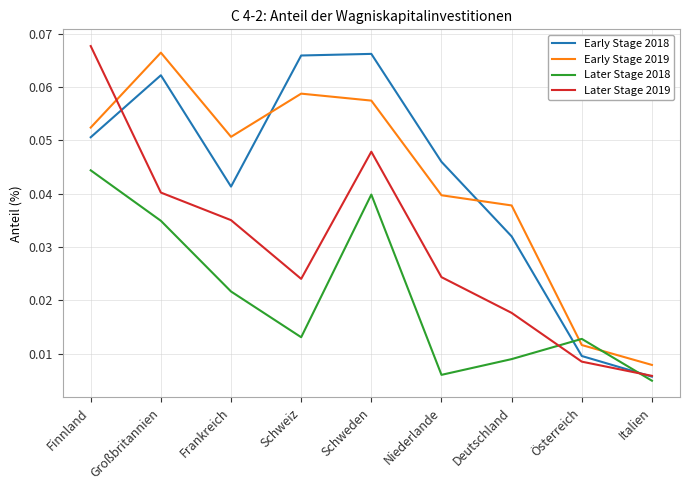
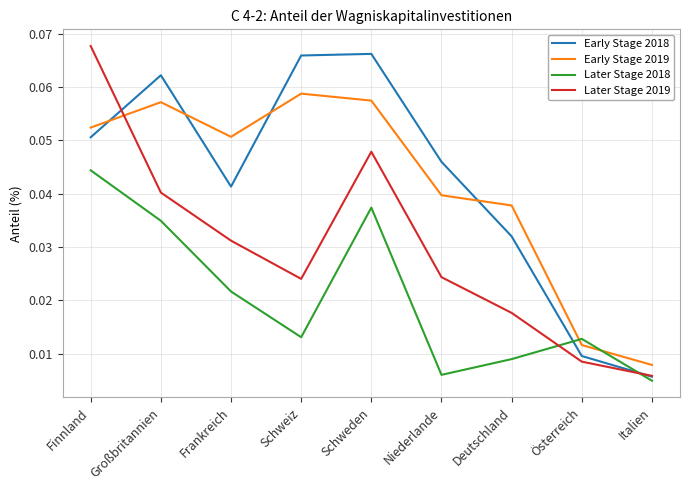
  {
    "Early Stage 2018": {
      "Finnland": 0.051,
      "Großbritannien": 0.062,
      "Frankreich": 0.041,
      "Schweiz": 0.066,
      "Schweden": 0.066,
      "Niederlande": 0.046,
      "Deutschland": 0.032,
      "Österreich": 0.010
    },
    "Early Stage 2019": {
      "Finnland": 0.052,
-     "Großbritannien": 0.066,
+     "Großbritannien": 0.057,
      "Frankreich": 0.051,
      "Schweiz": 0.059,
      "Schweden": 0.057,
      "Niederlande": 0.040,
      "Deutschland": 0.038,
      "Österreich": 0.012,
      "Italien": 0.008
    },
    "Later Stage 2018": {
      "Finnland": 0.044,
      "Großbritannien": 0.035,
      "Frankreich": 0.022,
      "Schweiz": 0.013,
-     "Schweden": 0.040,
+     "Schweden": 0.037,
      "Niederlande": 0.006,
      "Deutschland": 0.009,
      "Österreich": 0.013,
      "Italien": 0.005
    },
    "Later Stage 2019": {
      "Finnland": 0.068,
      "Großbritannien": 0.040,
-     "Frankreich": 0.035,
+     "Frankreich": 0.031,
      "Schweiz": 0.024,
      "Schweden": 0.048,
      "Niederlande": 0.024,
      "Deutschland": 0.018,
      "Österreich": 0.009
    }
  }
